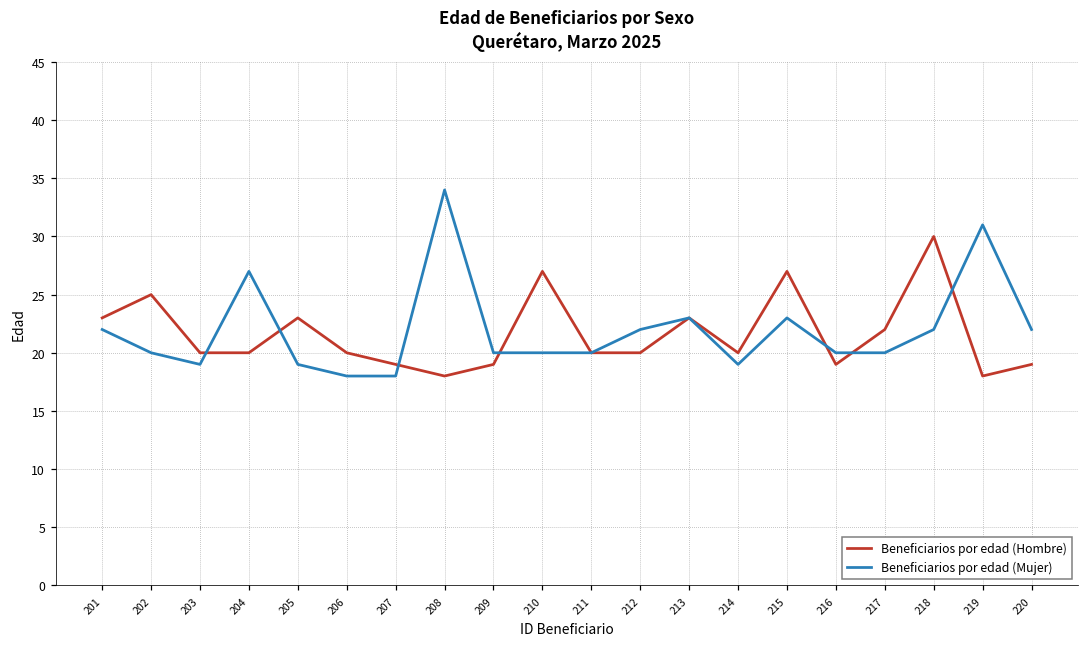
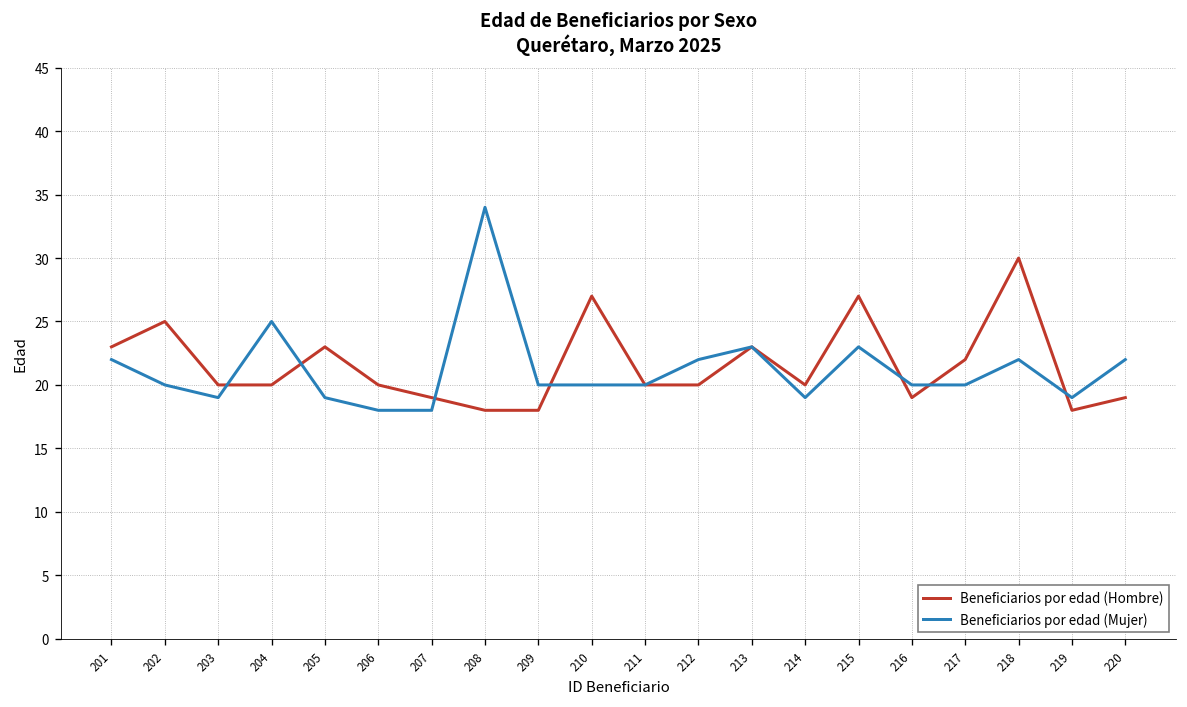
  {
    "Beneficiarios por edad (Hombre)": {
      "201": 23,
      "202": 25,
      "203": 20,
      "204": 20,
      "205": 23,
      "206": 20,
      "207": 19,
      "208": 18,
-     "209": 19,
+     "209": 18,
      "210": 27,
      "212": 20,
      "214": 20,
      "215": 27,
      "216": 19,
      "217": 22,
      "218": 30,
      "219": 18,
      "220": 19
    },
    "Beneficiarios por edad (Mujer)": {
      "201": 22,
      "202": 20,
      "203": 19,
-     "204": 27,
+     "204": 25,
      "205": 19,
      "206": 18,
      "207": 18,
      "208": 34,
      "209": 20,
      "210": 20,
      "212": 22,
      "214": 19,
      "215": 23,
      "216": 20,
      "217": 20,
      "218": 22,
-     "219": 31,
+     "219": 19,
      "220": 22
    }
  }
